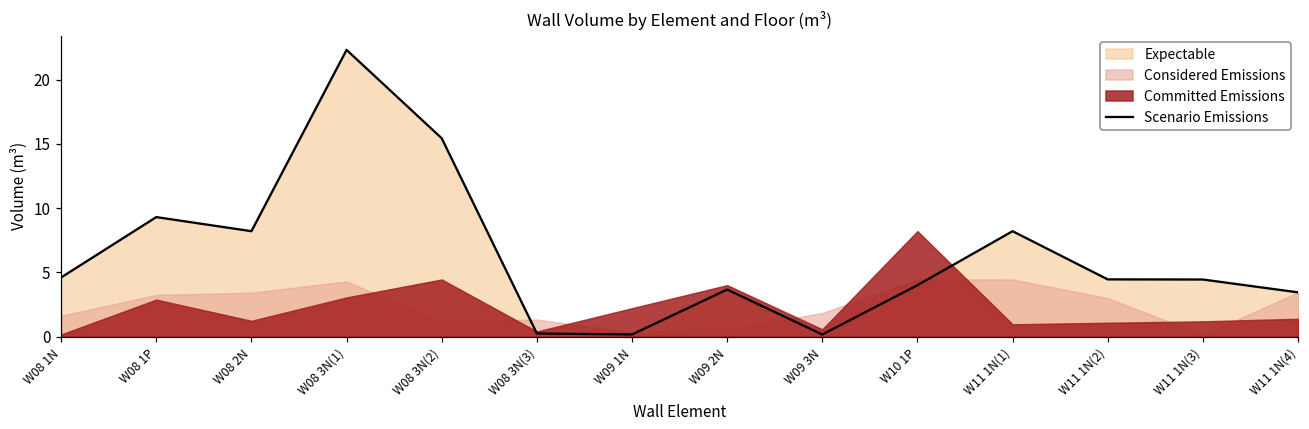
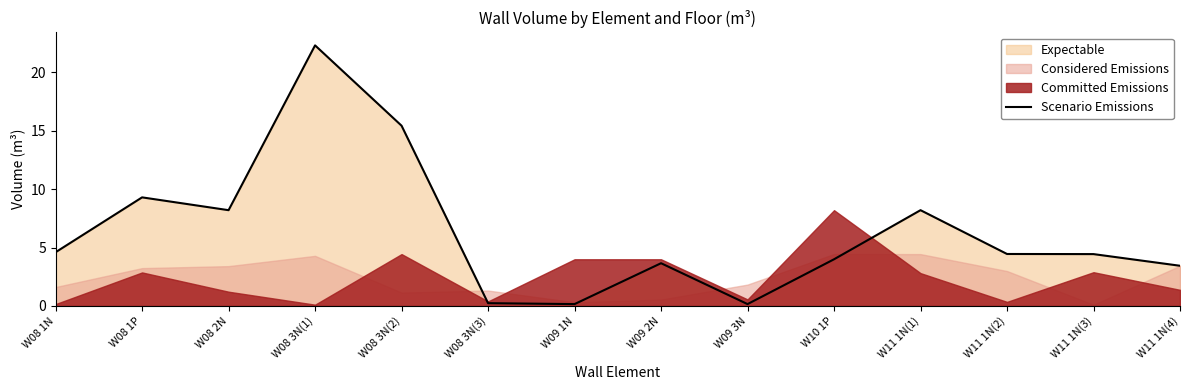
  {
    "Committed Emissions": {
      "W08 1P": 2.9,
      "W08 2N": 1.2,
-     "W08 3N(1)": 3.0,
+     "W08 3N(1)": 0.1,
      "W08 3N(2)": 4.4,
-     "W09 1N": 2.2,
+     "W09 1N": 4.0,
      "W09 2N": 4.0,
      "W09 3N": 0.6,
      "W10 1P": 8.2,
-     "W11 1N(1)": 1.0,
-     "W11 1N(2)": 1.1,
-     "W11 1N(3)": 1.2,
+     "W11 1N(1)": 2.8,
+     "W11 1N(2)": 0.4,
+     "W11 1N(3)": 2.9,
      "W11 1N(4)": 1.4
    }
  }
